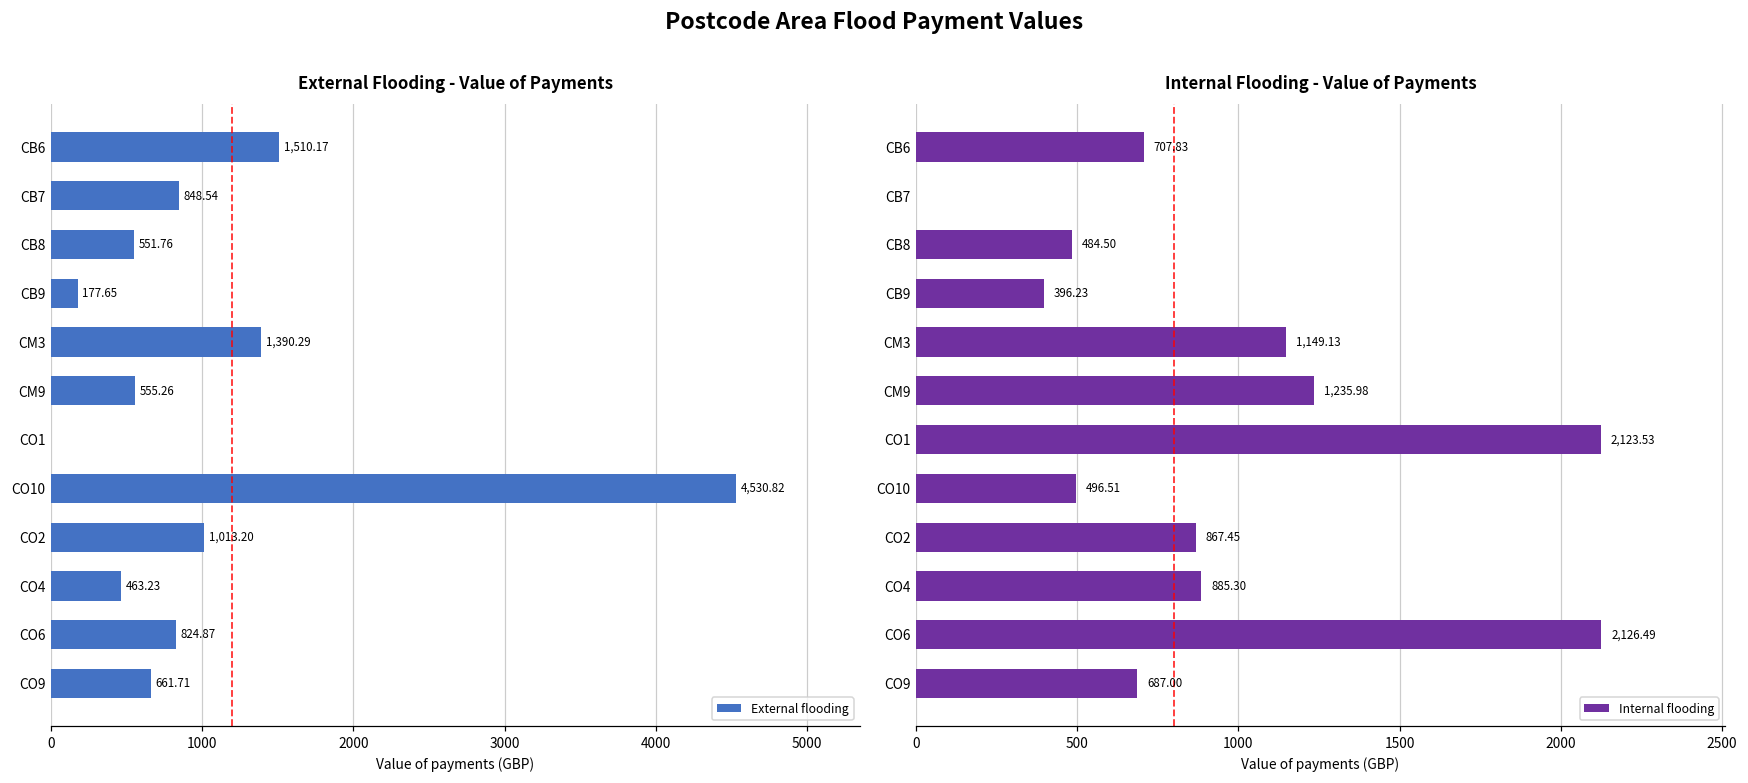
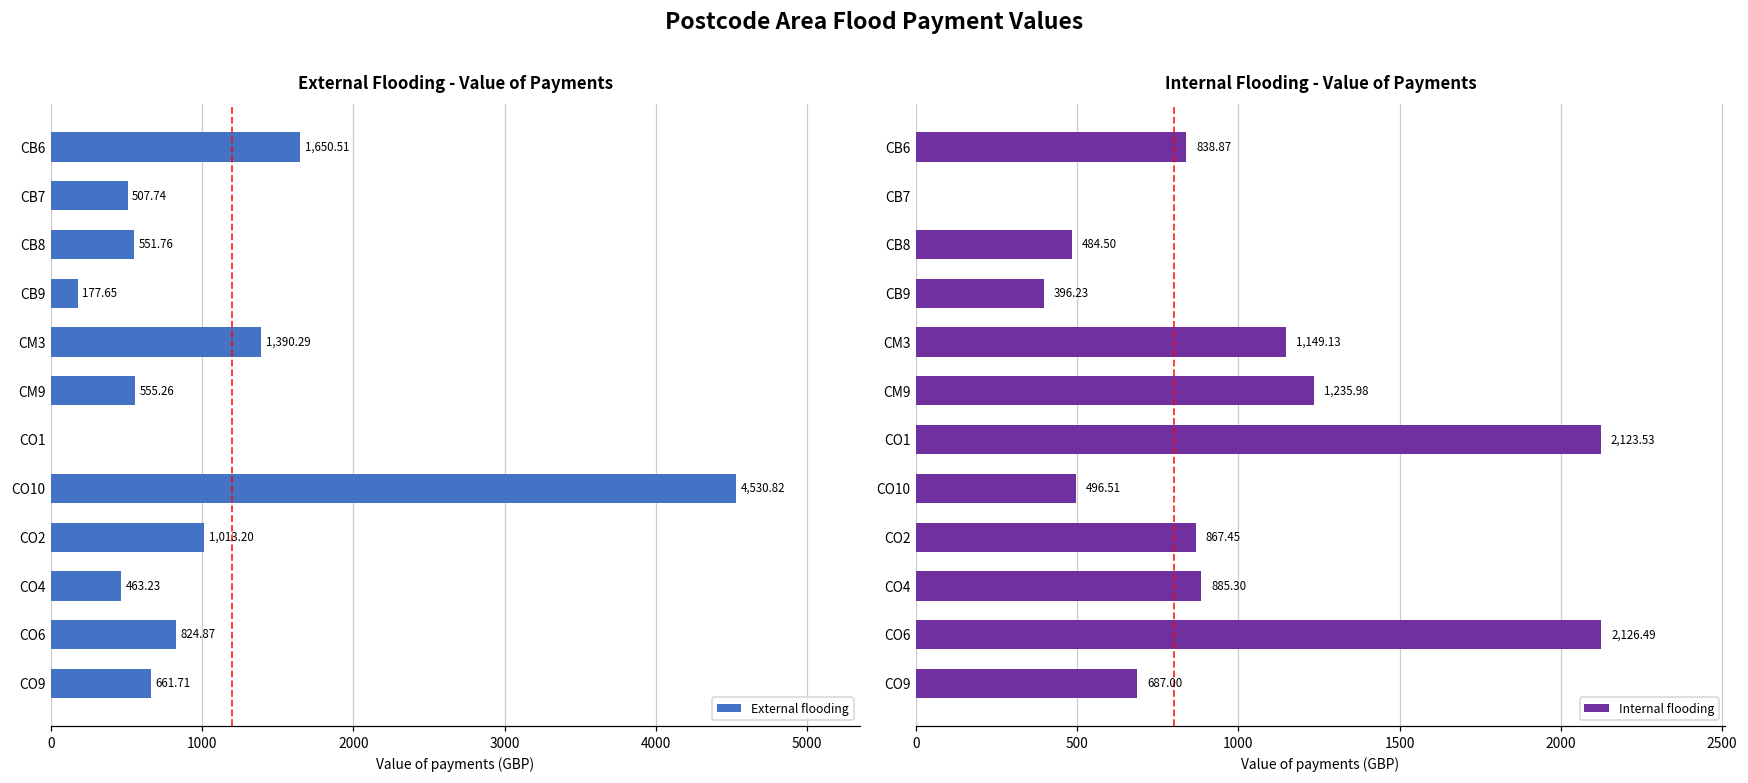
  {
    "External Flooding - Value of Payments": {
-     "CB6": "1,510.17",
-     "CB7": "848.54",
+     "CB6": "1,650.51",
+     "CB7": "507.74",
      "CB8": "551.76",
      "CB9": "177.65",
      "CM3": "1,390.29",
      "CM9": "555.26",
      "CO10": "4,530.82",
      "CO2": "1,013.20",
      "CO4": "463.23",
      "CO6": "824.87",
      "CO9": "661.71"
    },
    "Internal Flooding - Value of Payments": {
-     "CB6": "707.83",
+     "CB6": "838.87",
      "CB8": "484.50",
      "CB9": "396.23",
      "CM3": "1,149.13",
      "CM9": "1,235.98",
      "CO1": "2,123.53",
      "CO10": "496.51",
      "CO2": "867.45",
      "CO4": "885.30",
      "CO6": "2,126.49",
      "CO9": "687.00"
    }
  }
